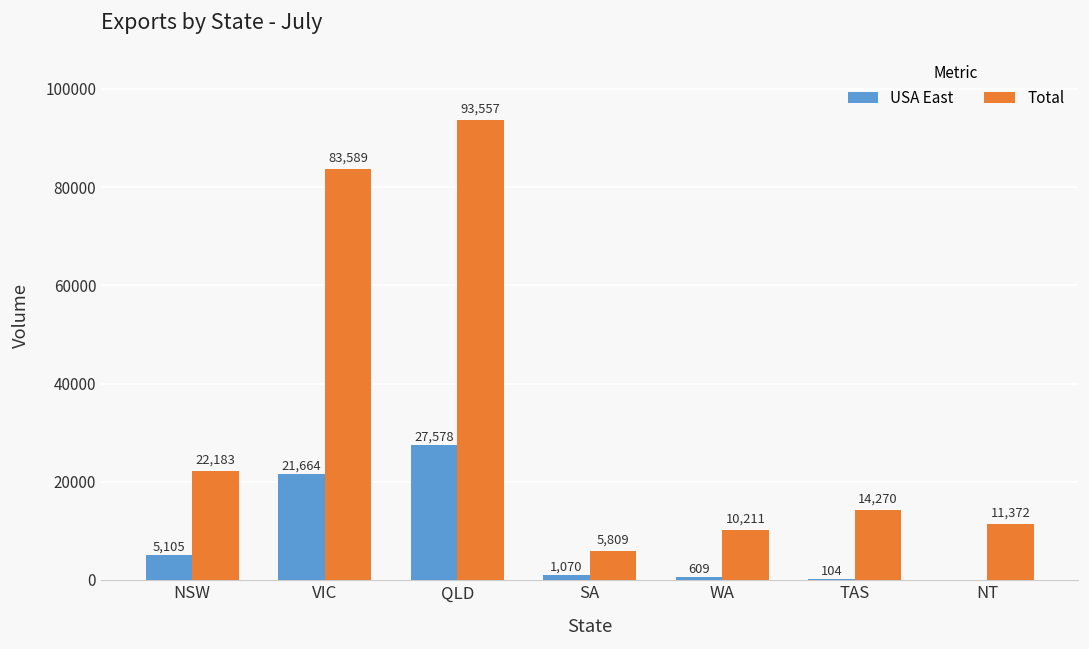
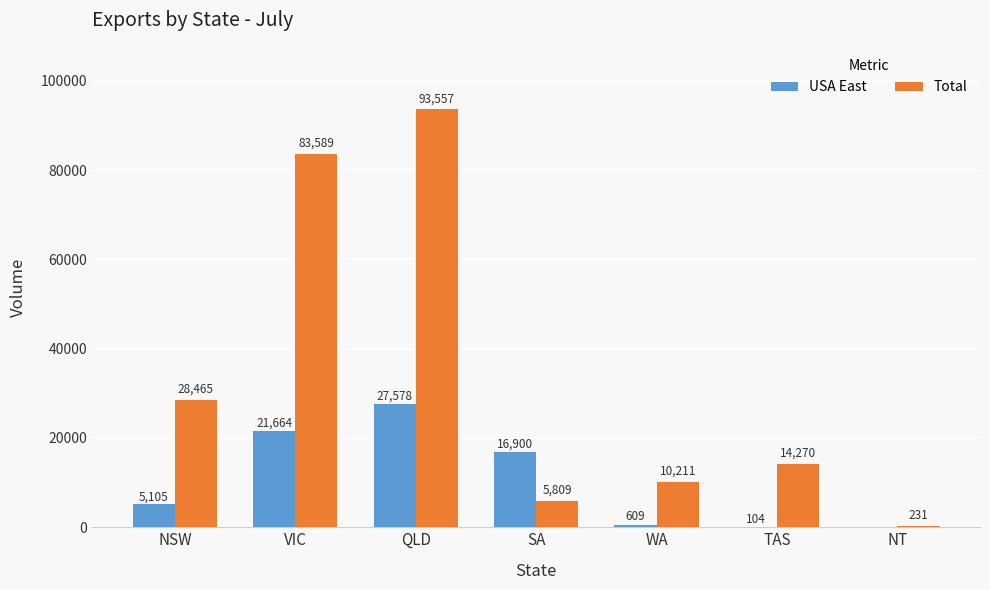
  {
    "USA East": {
      "NSW": "5,105",
      "VIC": "21,664",
      "QLD": "27,578",
-     "SA": "1,070",
+     "SA": "16,900",
      "WA": "609",
      "TAS": "104"
    },
    "Total": {
-     "NSW": "22,183",
+     "NSW": "28,465",
      "VIC": "83,589",
      "QLD": "93,557",
      "SA": "5,809",
      "WA": "10,211",
      "TAS": "14,270",
-     "NT": "11,372"
+     "NT": "231"
    }
  }
